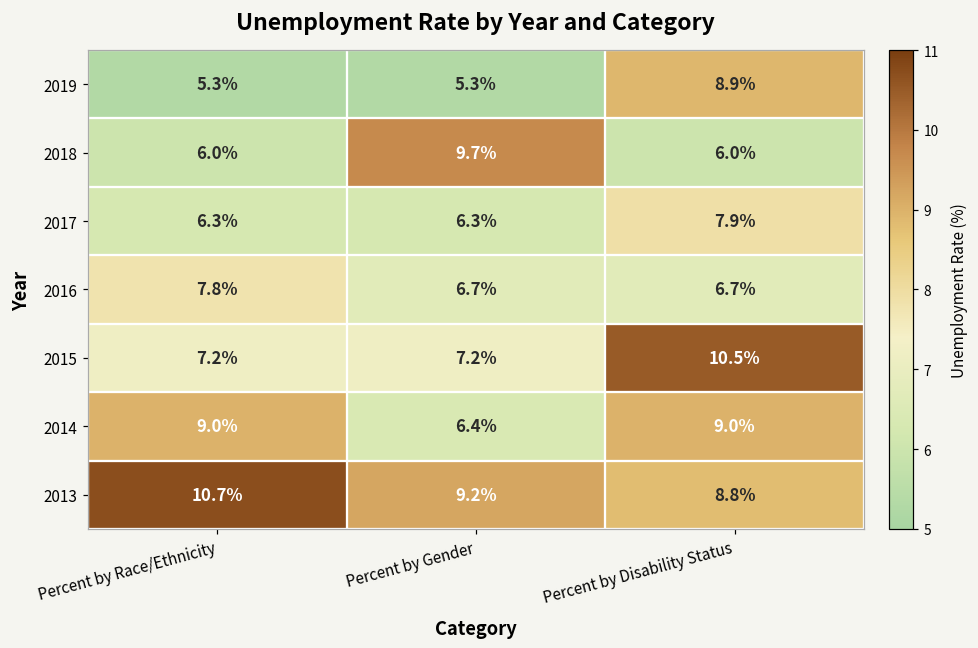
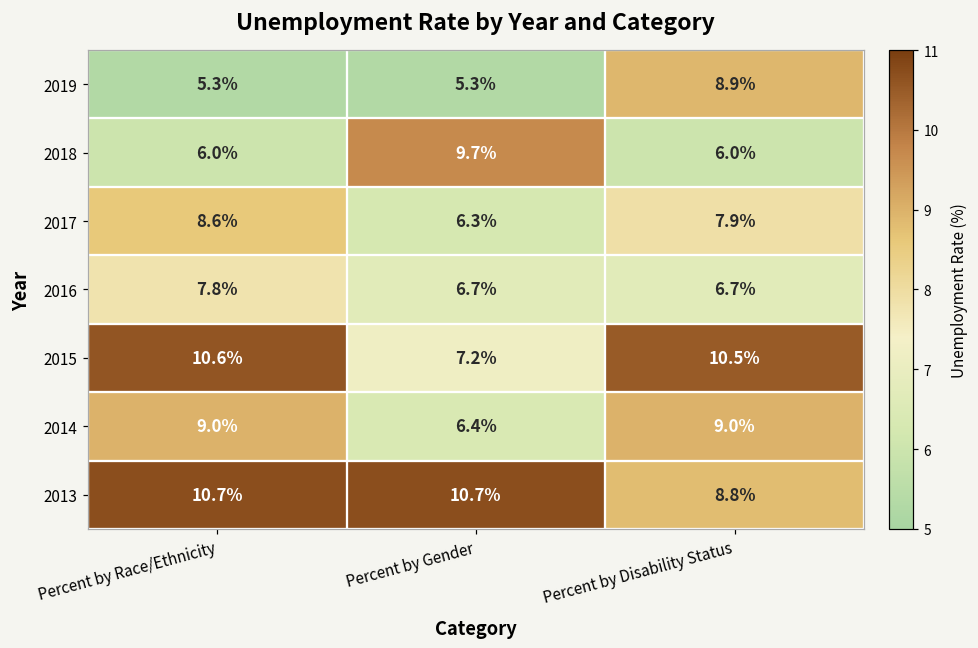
  {
    "2019": {
      "Percent by Race/Ethnicity": "5.3%",
      "Percent by Gender": "5.3%",
      "Percent by Disability Status": "8.9%"
    },
    "2018": {
      "Percent by Race/Ethnicity": "6.0%",
      "Percent by Gender": "9.7%",
      "Percent by Disability Status": "6.0%"
    },
    "2017": {
-     "Percent by Race/Ethnicity": "6.3%",
+     "Percent by Race/Ethnicity": "8.6%",
      "Percent by Gender": "6.3%",
      "Percent by Disability Status": "7.9%"
    },
    "2016": {
      "Percent by Race/Ethnicity": "7.8%",
      "Percent by Gender": "6.7%",
      "Percent by Disability Status": "6.7%"
    },
    "2015": {
-     "Percent by Race/Ethnicity": "7.2%",
+     "Percent by Race/Ethnicity": "10.6%",
      "Percent by Gender": "7.2%",
      "Percent by Disability Status": "10.5%"
    },
    "2014": {
      "Percent by Race/Ethnicity": "9.0%",
      "Percent by Gender": "6.4%",
      "Percent by Disability Status": "9.0%"
    },
    "2013": {
      "Percent by Race/Ethnicity": "10.7%",
-     "Percent by Gender": "9.2%",
+     "Percent by Gender": "10.7%",
      "Percent by Disability Status": "8.8%"
    }
  }
